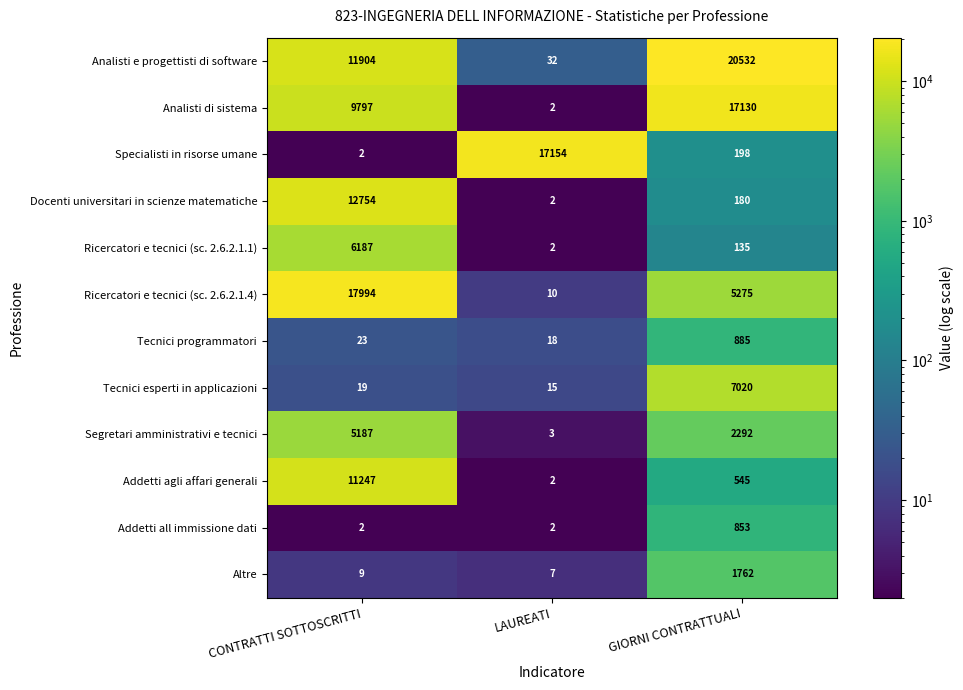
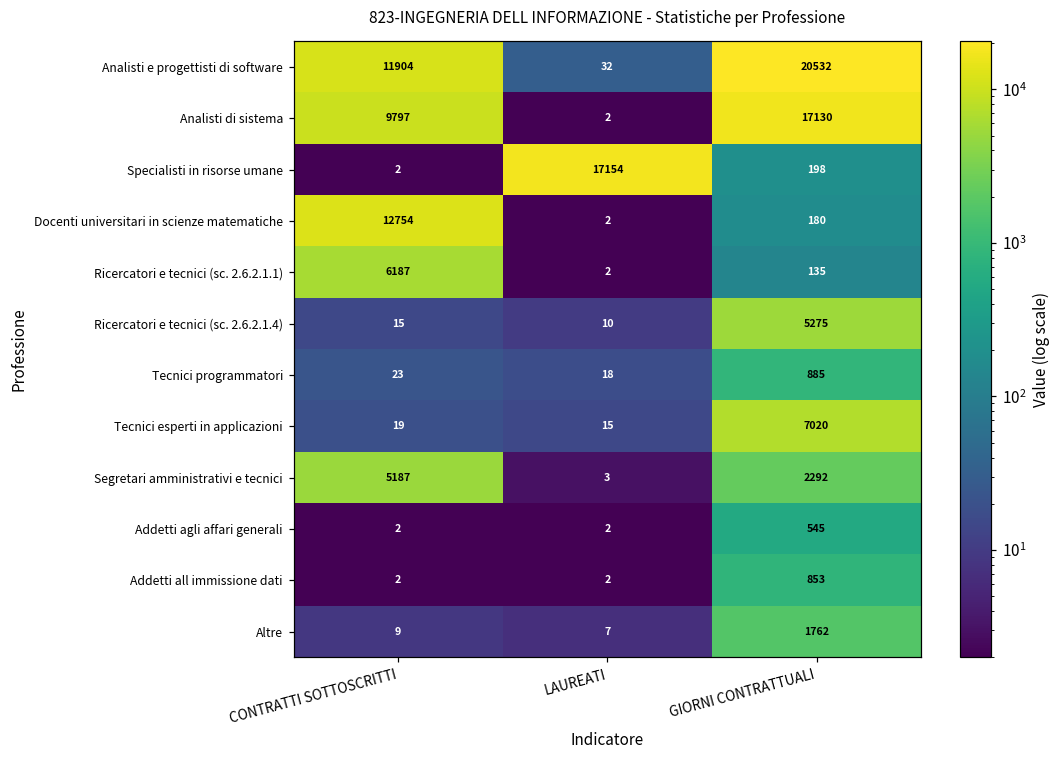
  {
    "Analisti e progettisti di software": {
      "CONTRATTI SOTTOSCRITTI": 11904,
      "LAUREATI": 32,
      "GIORNI CONTRATTUALI": 20532
    },
    "Analisti di sistema": {
      "CONTRATTI SOTTOSCRITTI": 9797,
      "LAUREATI": 2,
      "GIORNI CONTRATTUALI": 17130
    },
    "Specialisti in risorse umane": {
      "CONTRATTI SOTTOSCRITTI": 2,
      "LAUREATI": 17154,
      "GIORNI CONTRATTUALI": 198
    },
    "Docenti universitari in scienze matematiche": {
      "CONTRATTI SOTTOSCRITTI": 12754,
      "LAUREATI": 2,
      "GIORNI CONTRATTUALI": 180
    },
    "Ricercatori e tecnici (sc. 2.6.2.1.1)": {
      "CONTRATTI SOTTOSCRITTI": 6187,
      "LAUREATI": 2,
      "GIORNI CONTRATTUALI": 135
    },
    "Ricercatori e tecnici (sc. 2.6.2.1.4)": {
-     "CONTRATTI SOTTOSCRITTI": 17994,
+     "CONTRATTI SOTTOSCRITTI": 15,
      "LAUREATI": 10,
      "GIORNI CONTRATTUALI": 5275
    },
    "Tecnici programmatori": {
      "CONTRATTI SOTTOSCRITTI": 23,
      "LAUREATI": 18,
      "GIORNI CONTRATTUALI": 885
    },
    "Tecnici esperti in applicazioni": {
      "CONTRATTI SOTTOSCRITTI": 19,
      "LAUREATI": 15,
      "GIORNI CONTRATTUALI": 7020
    },
    "Segretari amministrativi e tecnici": {
      "CONTRATTI SOTTOSCRITTI": 5187,
      "LAUREATI": 3,
      "GIORNI CONTRATTUALI": 2292
    },
    "Addetti agli affari generali": {
-     "CONTRATTI SOTTOSCRITTI": 11247,
+     "CONTRATTI SOTTOSCRITTI": 2,
      "LAUREATI": 2,
      "GIORNI CONTRATTUALI": 545
    },
    "Addetti all immissione dati": {
      "CONTRATTI SOTTOSCRITTI": 2,
      "LAUREATI": 2,
      "GIORNI CONTRATTUALI": 853
    },
    "Altre": {
      "CONTRATTI SOTTOSCRITTI": 9,
      "LAUREATI": 7,
      "GIORNI CONTRATTUALI": 1762
    }
  }
